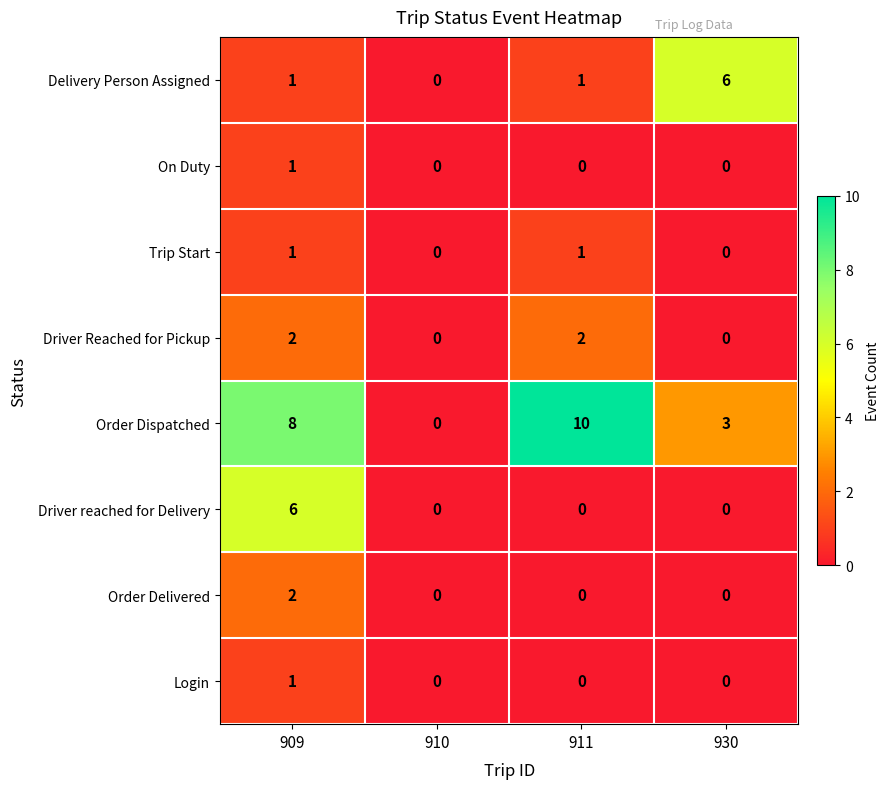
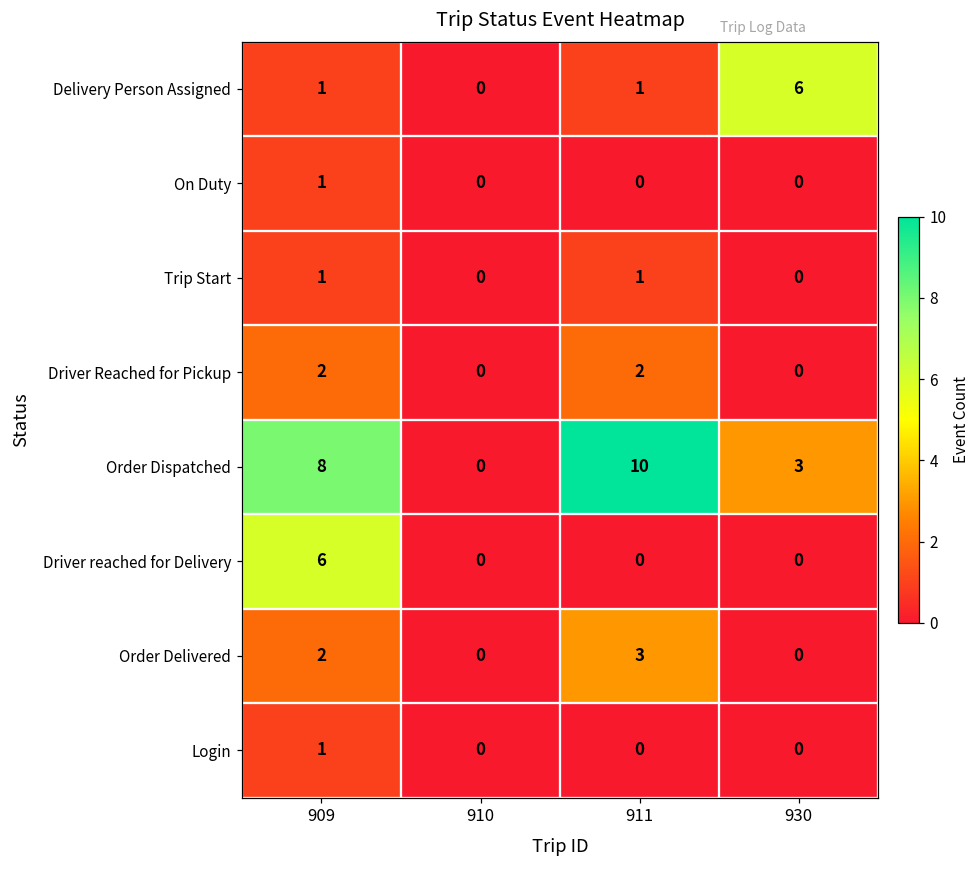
  {
    "Delivery Person Assigned": {
      "909": 1,
      "910": 0,
      "911": 1,
      "930": 6
    },
    "On Duty": {
      "909": 1,
      "910": 0,
      "911": 0,
      "930": 0
    },
    "Trip Start": {
      "909": 1,
      "910": 0,
      "911": 1,
      "930": 0
    },
    "Driver Reached for Pickup": {
      "909": 2,
      "910": 0,
      "911": 2,
      "930": 0
    },
    "Order Dispatched": {
      "909": 8,
      "910": 0,
      "911": 10,
      "930": 3
    },
    "Driver reached for Delivery": {
      "909": 6,
      "910": 0,
      "911": 0,
      "930": 0
    },
    "Order Delivered": {
      "909": 2,
      "910": 0,
-     "911": 0,
+     "911": 3,
      "930": 0
    },
    "Login": {
      "909": 1,
      "910": 0,
      "911": 0,
      "930": 0
    }
  }
